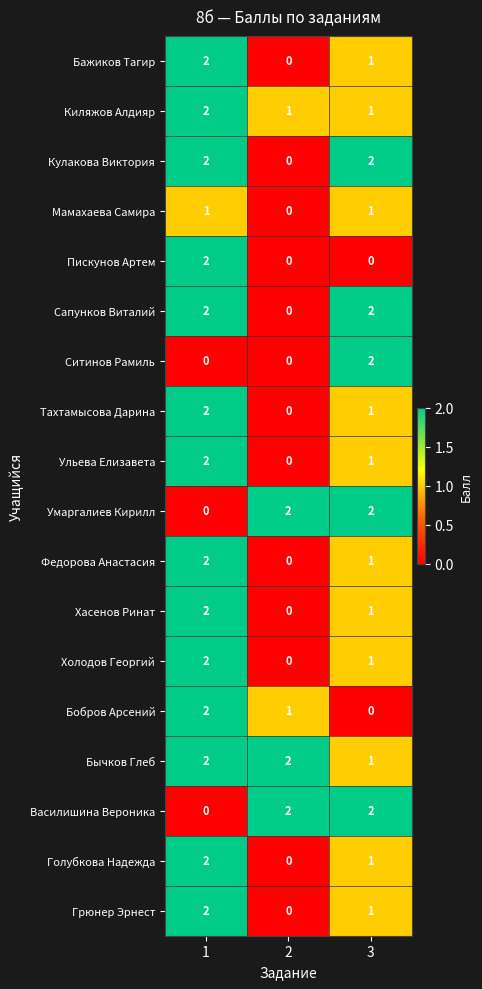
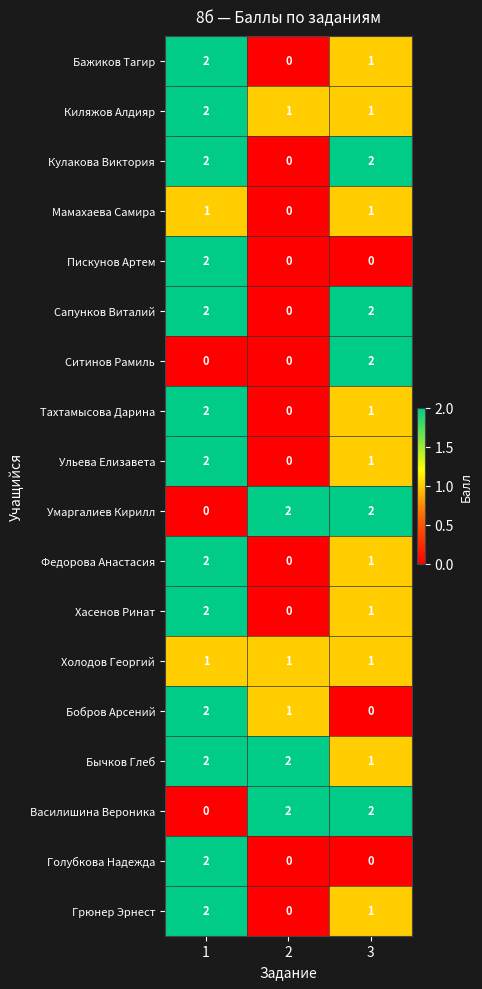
  {
    "Бажиков Тагир": {
      "1": 2,
      "2": 0,
      "3": 1
    },
    "Киляжов Алдияр": {
      "1": 2,
      "2": 1,
      "3": 1
    },
    "Кулакова Виктория": {
      "1": 2,
      "2": 0,
      "3": 2
    },
    "Мамахаева Самира": {
      "1": 1,
      "2": 0,
      "3": 1
    },
    "Пискунов Артем": {
      "1": 2,
      "2": 0,
      "3": 0
    },
    "Сапунков Виталий": {
      "1": 2,
      "2": 0,
      "3": 2
    },
    "Ситинов Рамиль": {
      "1": 0,
      "2": 0,
      "3": 2
    },
    "Тахтамысова Дарина": {
      "1": 2,
      "2": 0,
      "3": 1
    },
    "Ульева Елизавета": {
      "1": 2,
      "2": 0,
      "3": 1
    },
    "Умаргалиев Кирилл": {
      "1": 0,
      "2": 2,
      "3": 2
    },
    "Федорова Анастасия": {
      "1": 2,
      "2": 0,
      "3": 1
    },
    "Хасенов Ринат": {
      "1": 2,
      "2": 0,
      "3": 1
    },
    "Холодов Георгий": {
-     "1": 2,
-     "2": 0,
+     "1": 1,
+     "2": 1,
      "3": 1
    },
    "Бобров Арсений": {
      "1": 2,
      "2": 1,
      "3": 0
    },
    "Бычков Глеб": {
      "1": 2,
      "2": 2,
      "3": 1
    },
    "Василишина Вероника": {
      "1": 0,
      "2": 2,
      "3": 2
    },
    "Голубкова Надежда": {
      "1": 2,
      "2": 0,
-     "3": 1
+     "3": 0
    },
    "Грюнер Эрнест": {
      "1": 2,
      "2": 0,
      "3": 1
    }
  }
